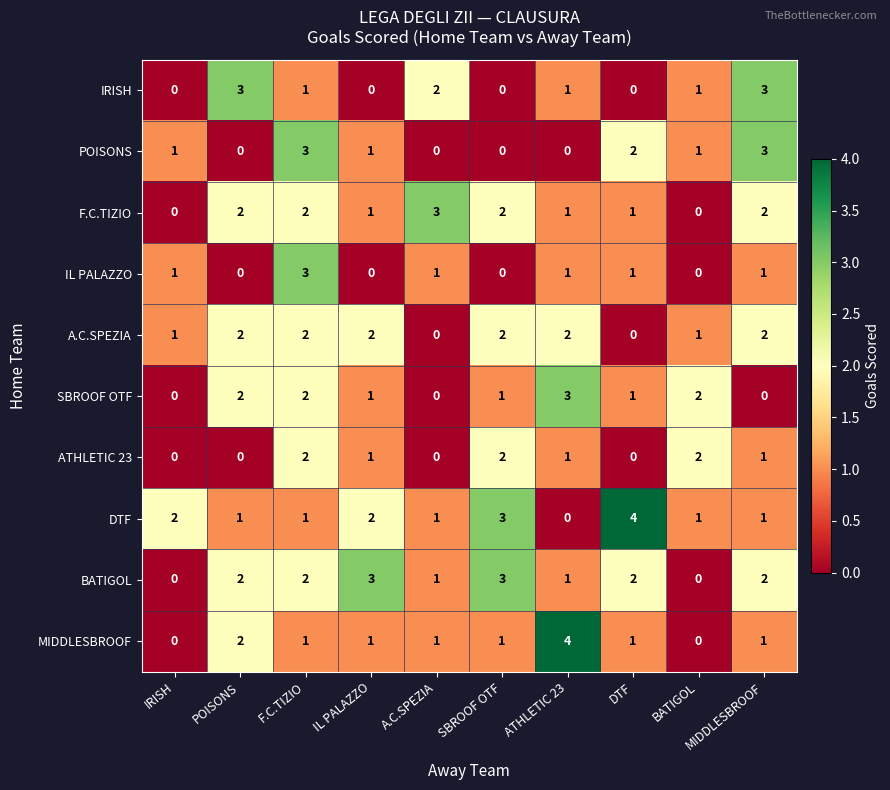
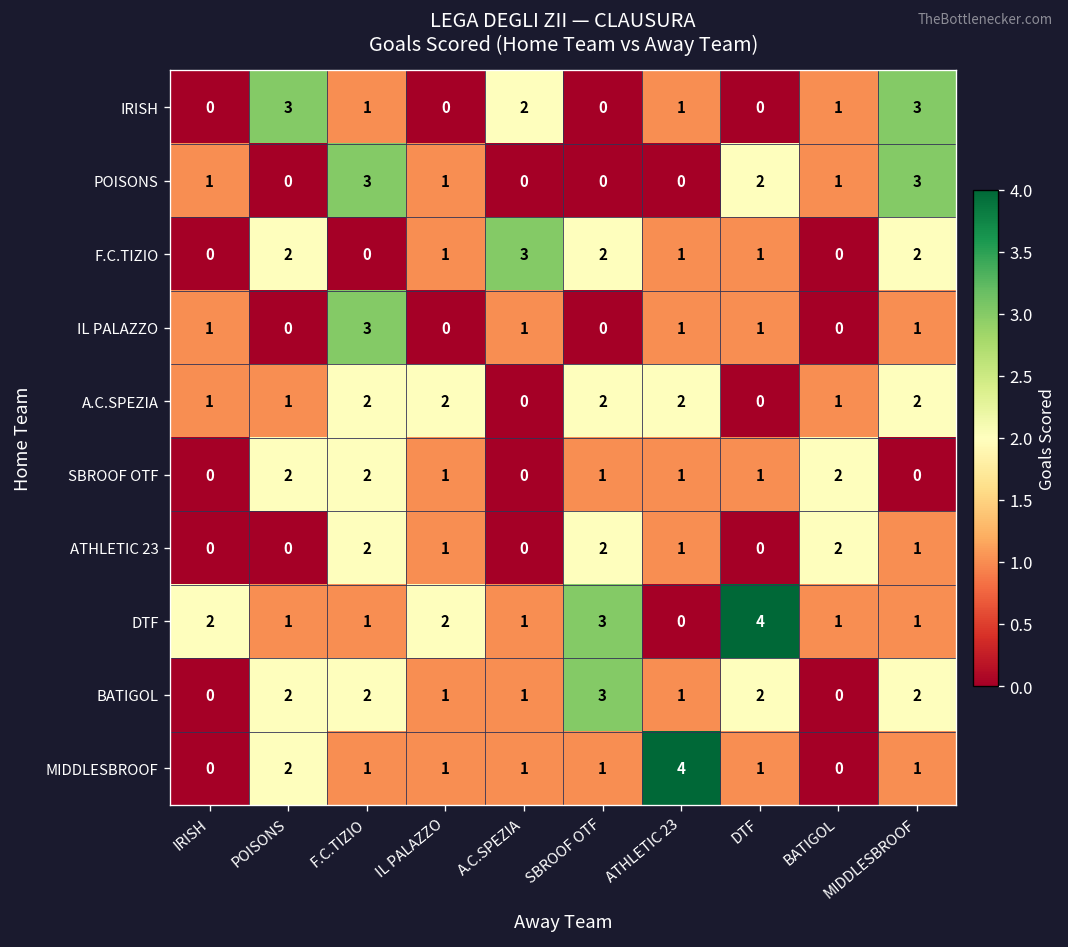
  {
    "IRISH": {
      "IRISH": 0,
      "POISONS": 3,
      "F.C.TIZIO": 1,
      "IL PALAZZO": 0,
      "A.C.SPEZIA": 2,
      "SBROOF OTF": 0,
      "ATHLETIC 23": 1,
      "DTF": 0,
      "BATIGOL": 1,
      "MIDDLESBROOF": 3
    },
    "POISONS": {
      "IRISH": 1,
      "POISONS": 0,
      "F.C.TIZIO": 3,
      "IL PALAZZO": 1,
      "A.C.SPEZIA": 0,
      "SBROOF OTF": 0,
      "ATHLETIC 23": 0,
      "DTF": 2,
      "BATIGOL": 1,
      "MIDDLESBROOF": 3
    },
    "F.C.TIZIO": {
      "IRISH": 0,
      "POISONS": 2,
-     "F.C.TIZIO": 2,
+     "F.C.TIZIO": 0,
      "IL PALAZZO": 1,
      "A.C.SPEZIA": 3,
      "SBROOF OTF": 2,
      "ATHLETIC 23": 1,
      "DTF": 1,
      "BATIGOL": 0,
      "MIDDLESBROOF": 2
    },
    "IL PALAZZO": {
      "IRISH": 1,
      "POISONS": 0,
      "F.C.TIZIO": 3,
      "IL PALAZZO": 0,
      "A.C.SPEZIA": 1,
      "SBROOF OTF": 0,
      "ATHLETIC 23": 1,
      "DTF": 1,
      "BATIGOL": 0,
      "MIDDLESBROOF": 1
    },
    "A.C.SPEZIA": {
      "IRISH": 1,
-     "POISONS": 2,
+     "POISONS": 1,
      "F.C.TIZIO": 2,
      "IL PALAZZO": 2,
      "A.C.SPEZIA": 0,
      "SBROOF OTF": 2,
      "ATHLETIC 23": 2,
      "DTF": 0,
      "BATIGOL": 1,
      "MIDDLESBROOF": 2
    },
    "SBROOF OTF": {
      "IRISH": 0,
      "POISONS": 2,
      "F.C.TIZIO": 2,
      "IL PALAZZO": 1,
      "A.C.SPEZIA": 0,
      "SBROOF OTF": 1,
-     "ATHLETIC 23": 3,
+     "ATHLETIC 23": 1,
      "DTF": 1,
      "BATIGOL": 2,
      "MIDDLESBROOF": 0
    },
    "ATHLETIC 23": {
      "IRISH": 0,
      "POISONS": 0,
      "F.C.TIZIO": 2,
      "IL PALAZZO": 1,
      "A.C.SPEZIA": 0,
      "SBROOF OTF": 2,
      "ATHLETIC 23": 1,
      "DTF": 0,
      "BATIGOL": 2,
      "MIDDLESBROOF": 1
    },
    "DTF": {
      "IRISH": 2,
      "POISONS": 1,
      "F.C.TIZIO": 1,
      "IL PALAZZO": 2,
      "A.C.SPEZIA": 1,
      "SBROOF OTF": 3,
      "ATHLETIC 23": 0,
      "DTF": 4,
      "BATIGOL": 1,
      "MIDDLESBROOF": 1
    },
    "BATIGOL": {
      "IRISH": 0,
      "POISONS": 2,
      "F.C.TIZIO": 2,
-     "IL PALAZZO": 3,
+     "IL PALAZZO": 1,
      "A.C.SPEZIA": 1,
      "SBROOF OTF": 3,
      "ATHLETIC 23": 1,
      "DTF": 2,
      "BATIGOL": 0,
      "MIDDLESBROOF": 2
    },
    "MIDDLESBROOF": {
      "IRISH": 0,
      "POISONS": 2,
      "F.C.TIZIO": 1,
      "IL PALAZZO": 1,
      "A.C.SPEZIA": 1,
      "SBROOF OTF": 1,
      "ATHLETIC 23": 4,
      "DTF": 1,
      "BATIGOL": 0,
      "MIDDLESBROOF": 1
    }
  }
